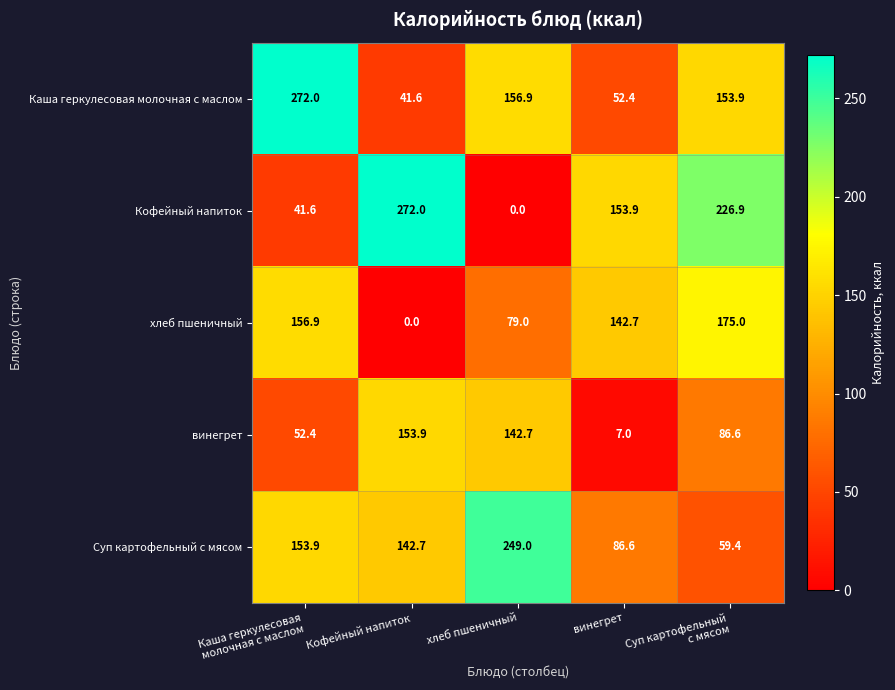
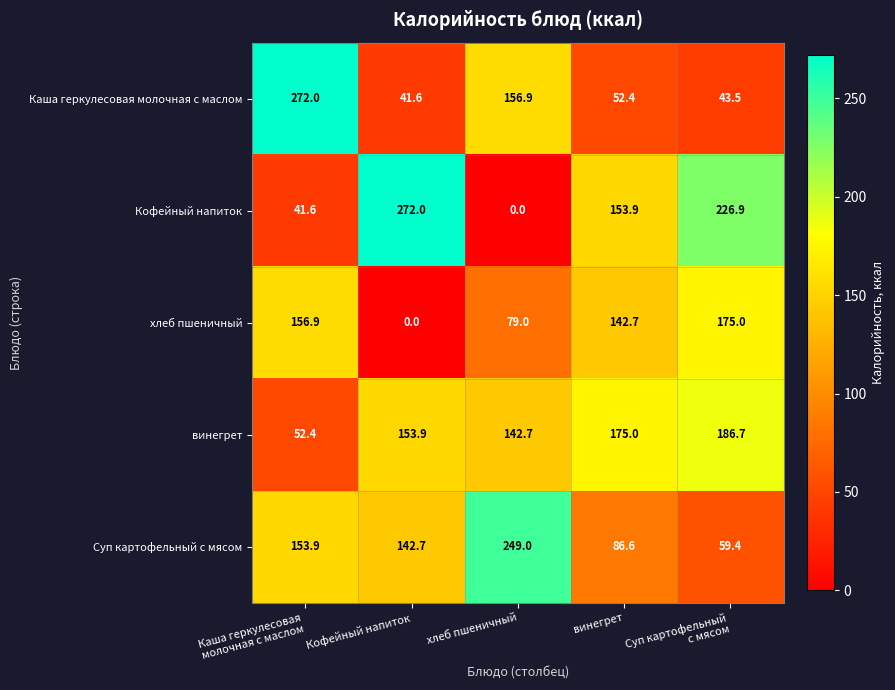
  {
    "Каша геркулесовая молочная с маслом": {
      "Каша геркулесовая молочная с маслом": 272.0,
      "Кофейный напиток": 41.6,
      "хлеб пшеничный": 156.9,
      "винегрет": 52.4,
-     "Суп картофельный с мясом": 153.9
+     "Суп картофельный с мясом": 43.5
    },
    "Кофейный напиток": {
      "Каша геркулесовая молочная с маслом": 41.6,
      "Кофейный напиток": 272.0,
      "хлеб пшеничный": 0.0,
      "винегрет": 153.9,
      "Суп картофельный с мясом": 226.9
    },
    "хлеб пшеничный": {
      "Каша геркулесовая молочная с маслом": 156.9,
      "Кофейный напиток": 0.0,
      "хлеб пшеничный": 79.0,
      "винегрет": 142.7,
      "Суп картофельный с мясом": 175.0
    },
    "винегрет": {
      "Каша геркулесовая молочная с маслом": 52.4,
      "Кофейный напиток": 153.9,
      "хлеб пшеничный": 142.7,
-     "винегрет": 7.0,
-     "Суп картофельный с мясом": 86.6
+     "винегрет": 175.0,
+     "Суп картофельный с мясом": 186.7
    },
    "Суп картофельный с мясом": {
      "Каша геркулесовая молочная с маслом": 153.9,
      "Кофейный напиток": 142.7,
      "хлеб пшеничный": 249.0,
      "винегрет": 86.6,
      "Суп картофельный с мясом": 59.4
    }
  }
